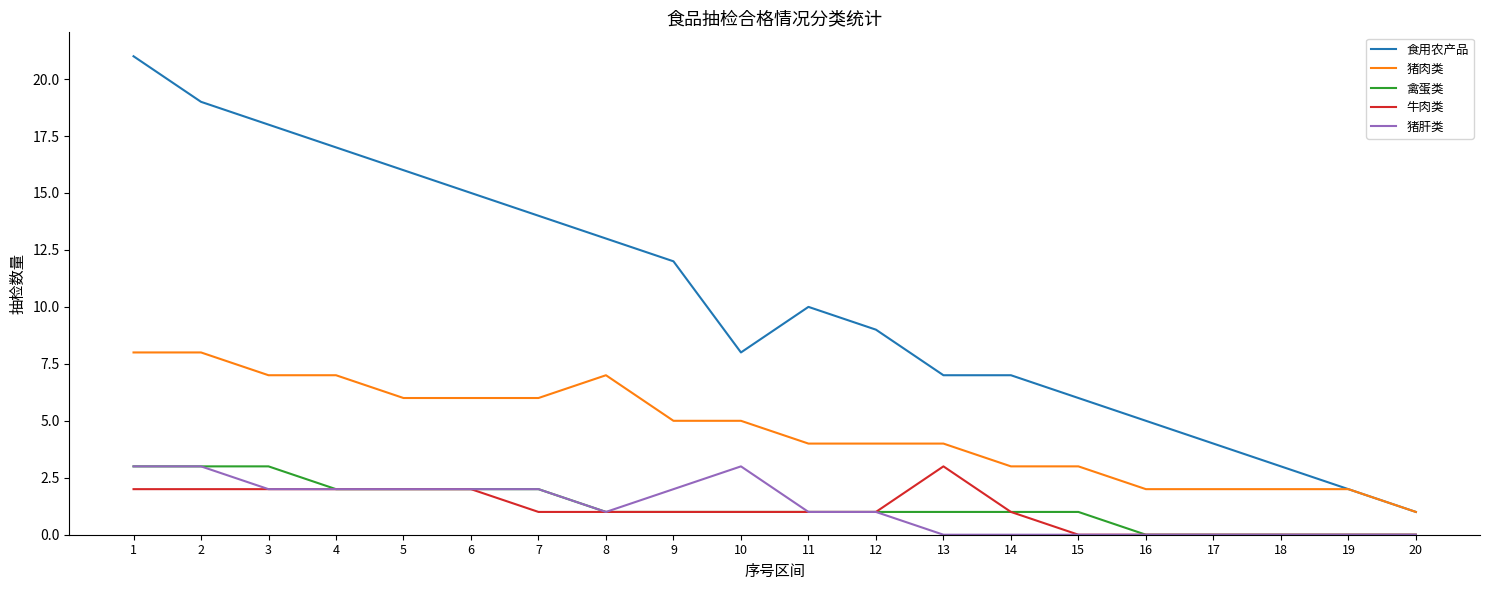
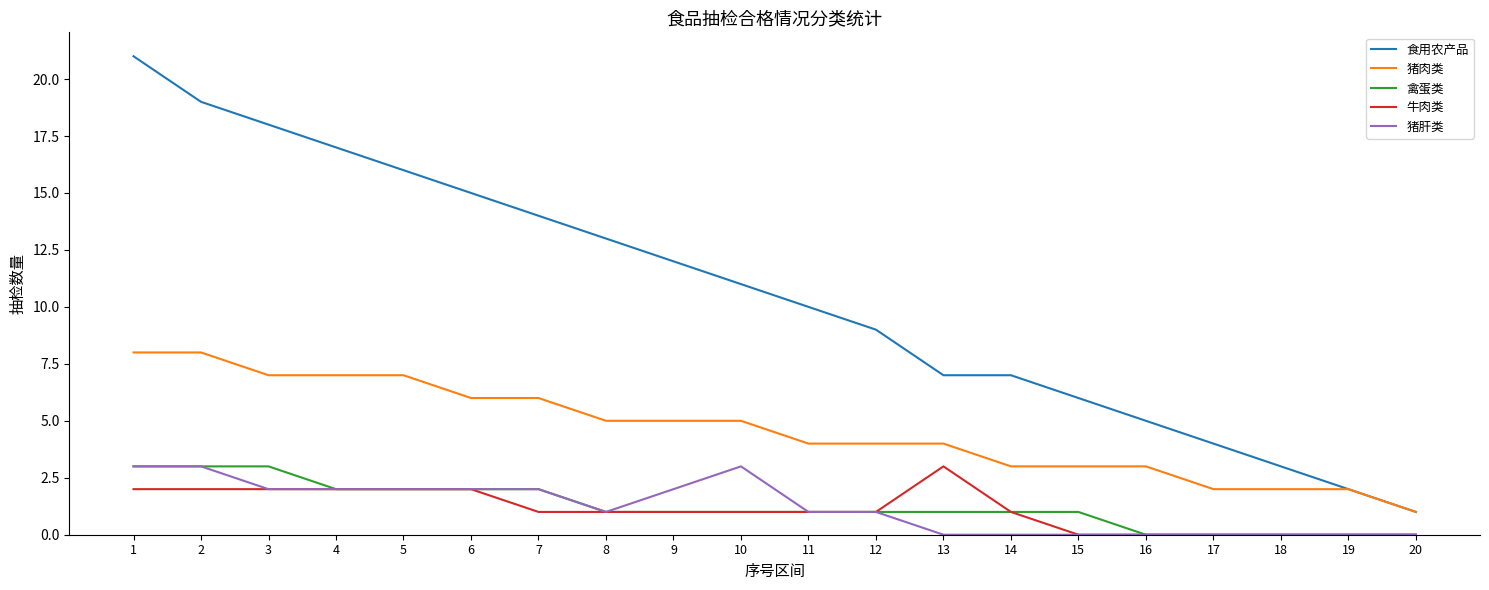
  {
    "食用农产品": {
      "1": 21,
      "2": 19,
      "3": 18,
      "4": 17,
      "5": 16,
      "6": 15,
      "7": 14,
      "8": 13,
      "9": 12,
-     "10": 8,
+     "10": 11,
      "11": 10,
      "12": 9,
      "13": 7,
      "14": 7,
      "15": 6,
      "16": 5,
      "17": 4,
      "18": 3
    },
    "猪肉类": {
      "1": 8,
      "2": 8,
      "3": 7,
      "4": 7,
-     "5": 6,
+     "5": 7,
      "6": 6,
      "7": 6,
-     "8": 7,
+     "8": 5,
      "9": 5,
      "10": 5,
      "11": 4,
      "12": 4,
      "13": 4,
      "14": 3,
      "15": 3,
-     "16": 2,
+     "16": 3,
      "17": 2,
      "18": 2
    },
    "禽蛋类": {
      "3": 3,
      "13": 1,
      "15": 1
    },
    "牛肉类": {
      "1": 2,
      "2": 2,
      "7": 1,
      "13": 3
    },
    "猪肝类": {
      "9": 2,
      "10": 3,
      "13": 0,
      "14": 0
    }
  }
